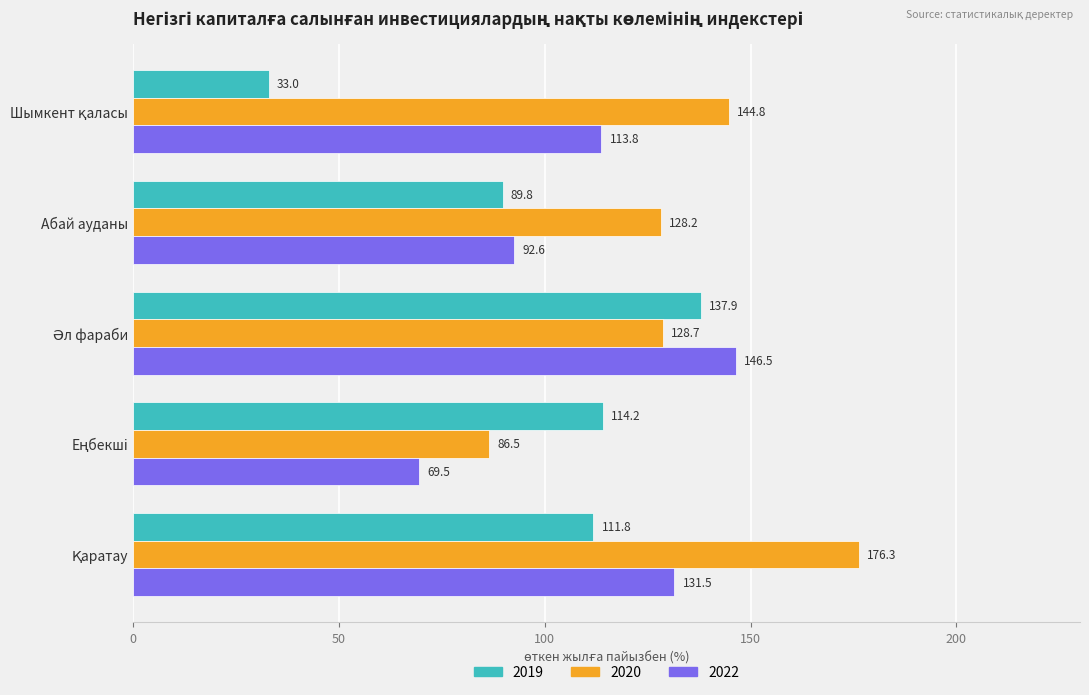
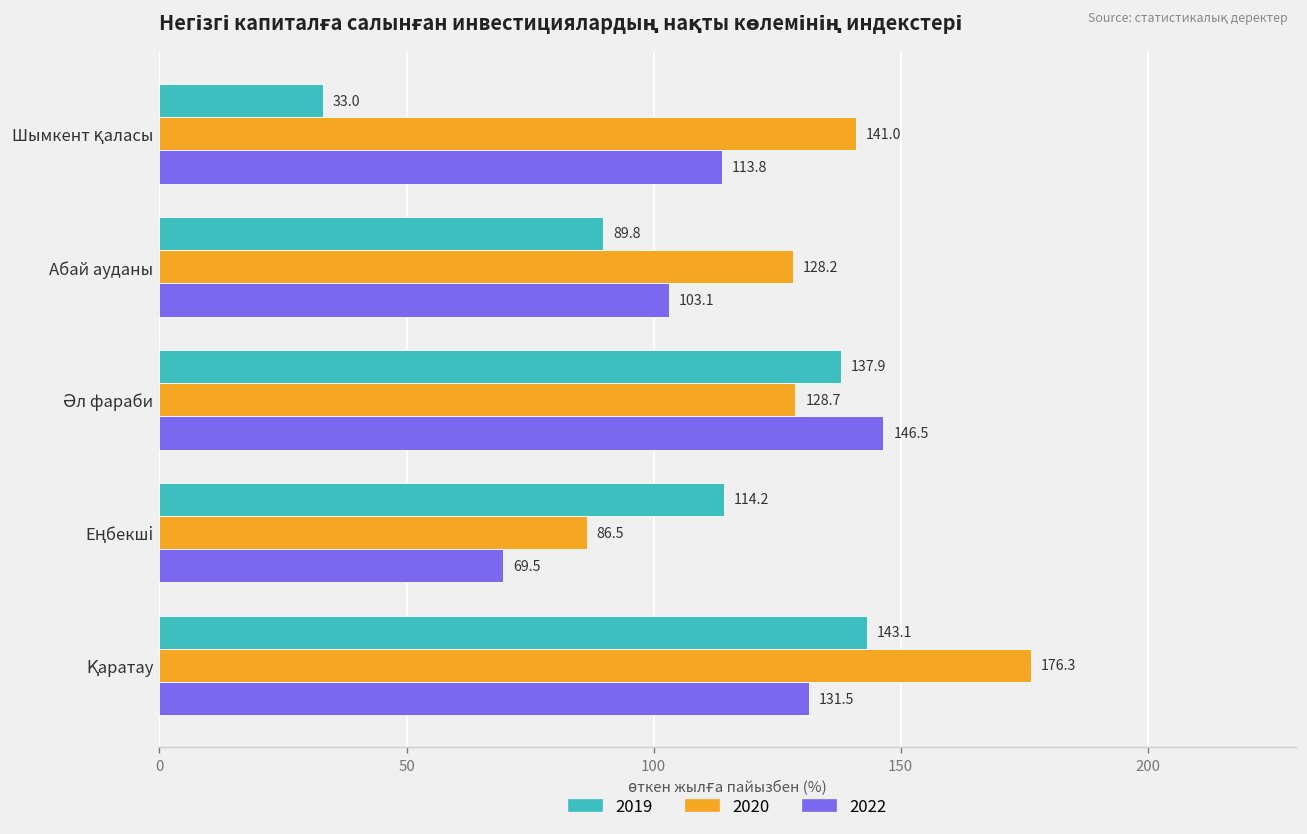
  {
    "2019": {
      "Шымкент қаласы": 33.0,
      "Абай ауданы": 89.8,
      "Әл фараби": 137.9,
      "Еңбекші": 114.2,
-     "Қаратау": 111.8
+     "Қаратау": 143.1
    },
    "2020": {
-     "Шымкент қаласы": 144.8,
+     "Шымкент қаласы": 141.0,
      "Абай ауданы": 128.2,
      "Әл фараби": 128.7,
      "Еңбекші": 86.5,
      "Қаратау": 176.3
    },
    "2022": {
      "Шымкент қаласы": 113.8,
-     "Абай ауданы": 92.6,
+     "Абай ауданы": 103.1,
      "Әл фараби": 146.5,
      "Еңбекші": 69.5,
      "Қаратау": 131.5
    }
  }
